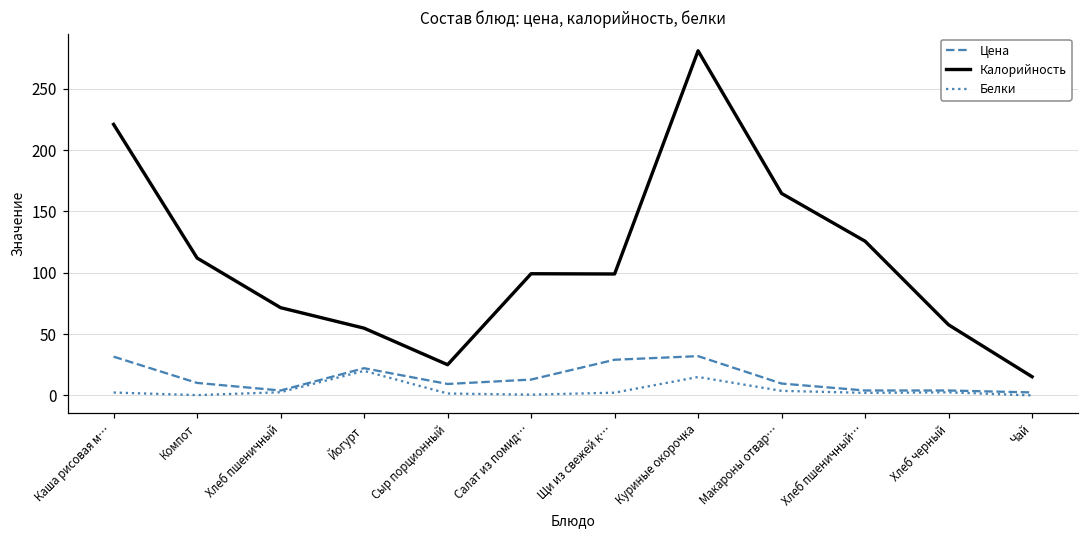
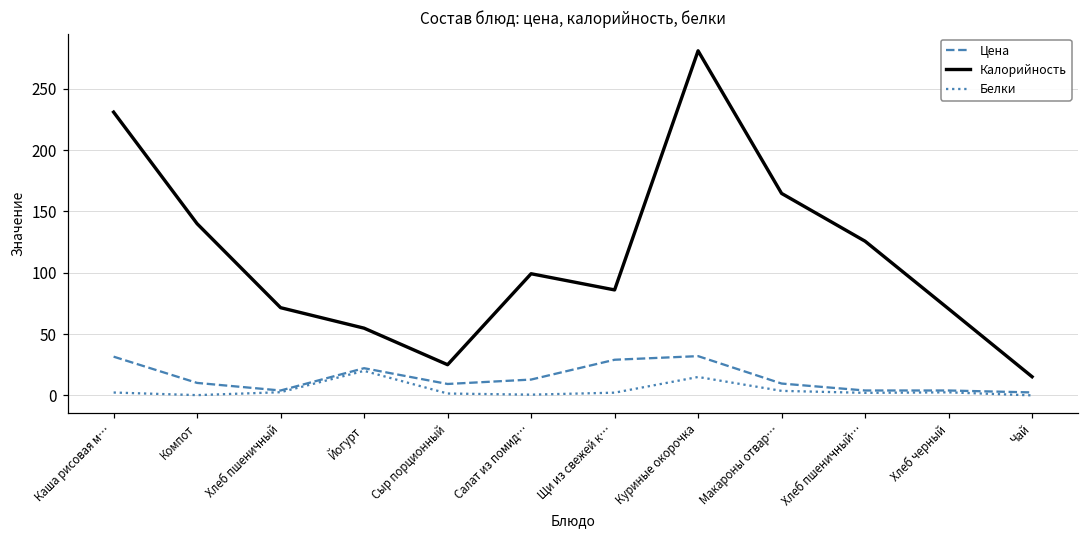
  {
    "Калорийность": {
-     "Каша рисовая м…": 221,
-     "Компот": 112,
+     "Каша рисовая м…": 231,
+     "Компот": 140,
      "Хлеб пшеничный": 72,
      "Йогурт": 55,
      "Сыр порционный": 25,
      "Салат из помид…": 99,
-     "Щи из свежей к…": 99,
+     "Щи из свежей к…": 86,
      "Куриные окорочка": 281,
      "Макароны отвар…": 165,
      "Хлеб пшеничный…": 126,
-     "Хлеб черный": 58,
+     "Хлеб черный": 71,
      "Чай": 15
    }
  }
